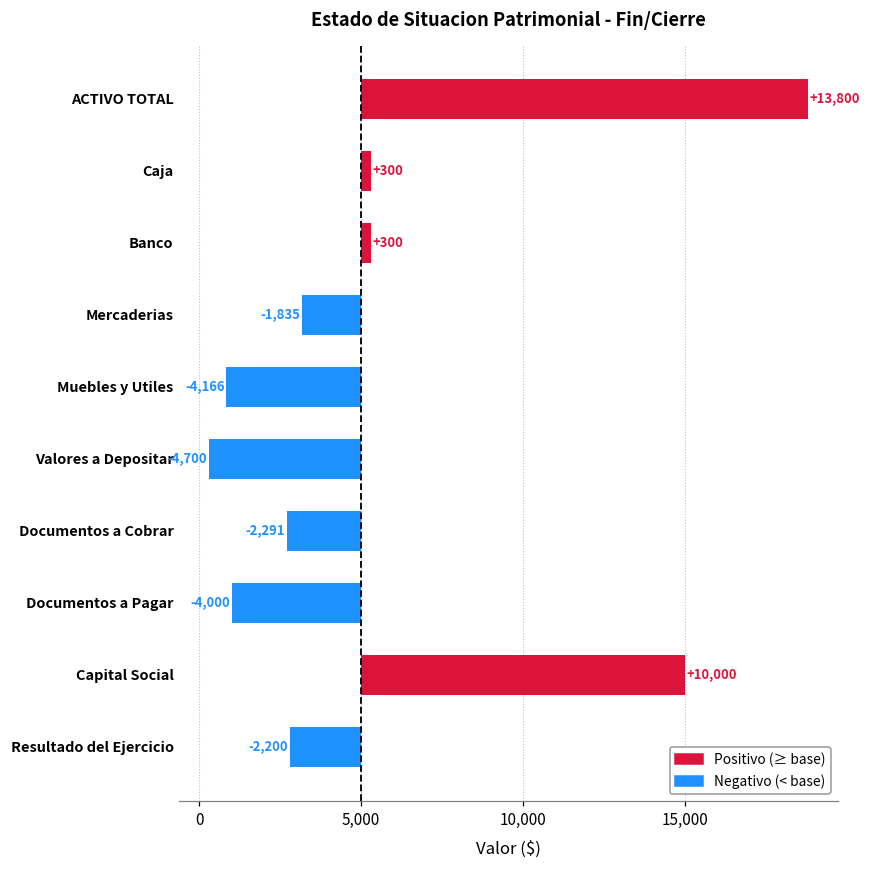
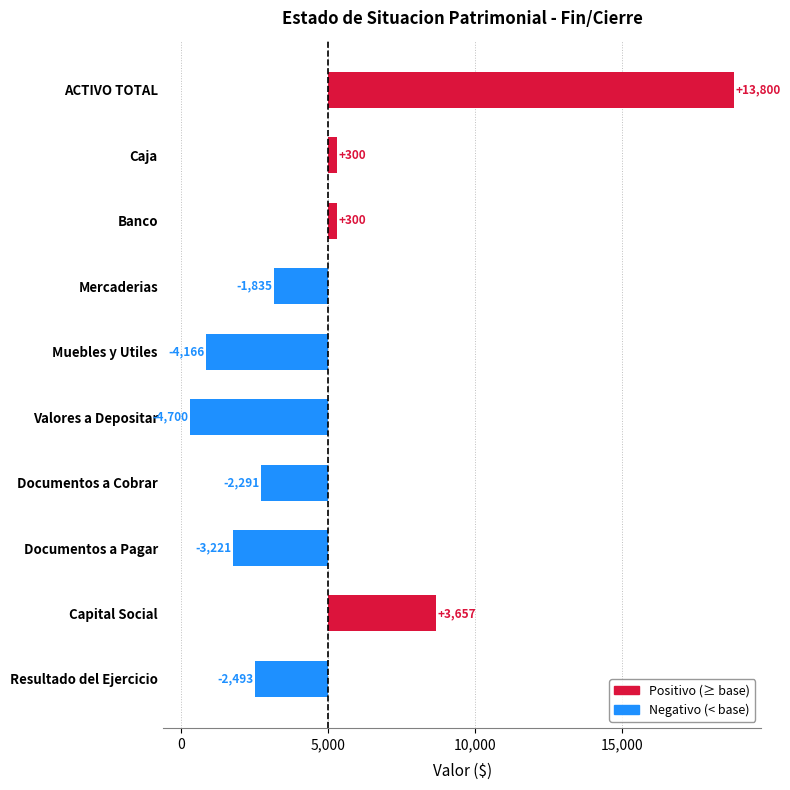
  {
    "ACTIVO TOTAL": "+13,800",
    "Caja": "+300",
    "Banco": "+300",
    "Mercaderias": "-1,835",
    "Muebles y Utiles": "-4,166",
    "Valores a Depositar": "-4,700",
    "Documentos a Cobrar": "-2,291",
-   "Documentos a Pagar": "-4,000",
-   "Capital Social": "+10,000",
-   "Resultado del Ejercicio": "-2,200"
+   "Documentos a Pagar": "-3,221",
+   "Capital Social": "+3,657",
+   "Resultado del Ejercicio": "-2,493"
  }
